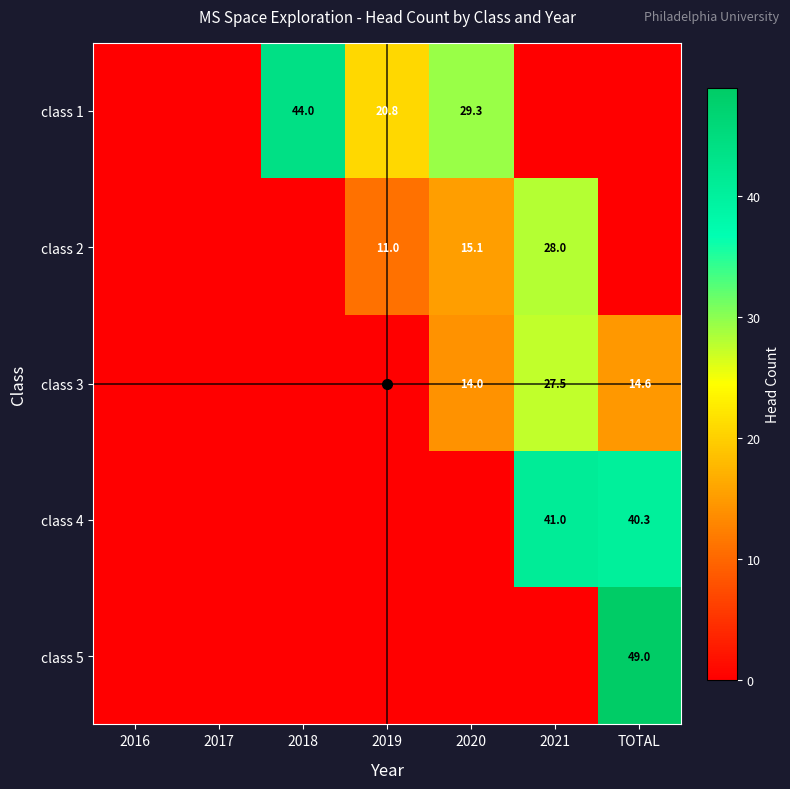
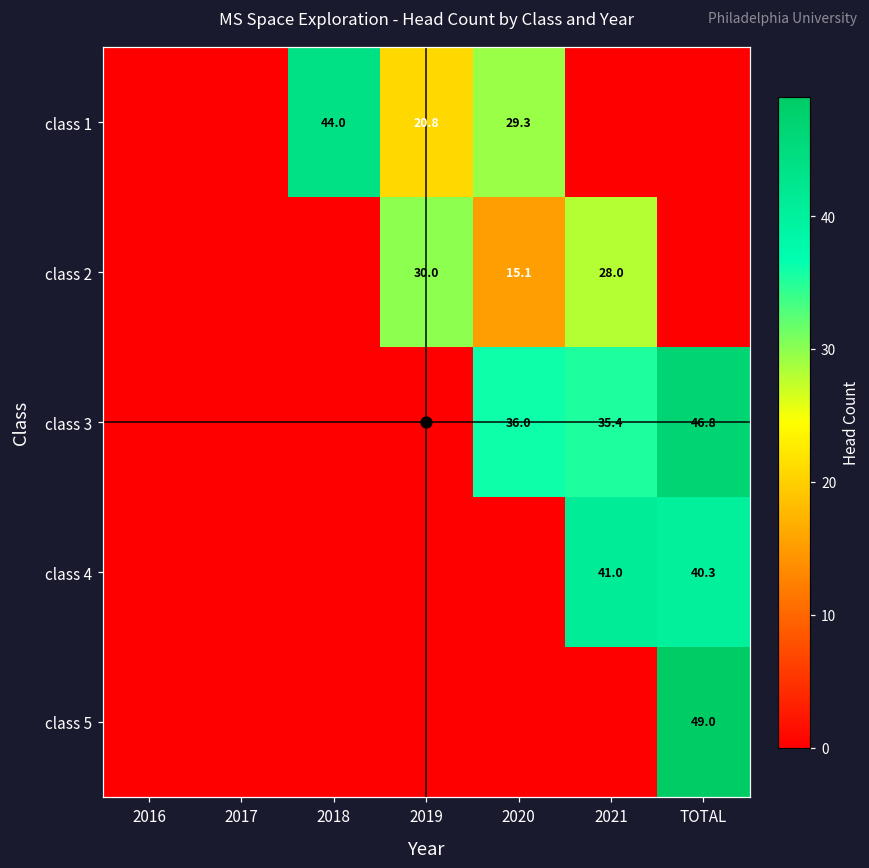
  {
    "class 1": {
      "2018": 44.0,
      "2019": 20.8,
      "2020": 29.3
    },
    "class 2": {
-     "2019": 11.0,
+     "2019": 30.0,
      "2020": 15.1,
      "2021": 28.0
    },
    "class 3": {
-     "2020": 14.0,
-     "2021": 27.5,
-     "TOTAL": 14.6
+     "2020": 36.0,
+     "2021": 35.4,
+     "TOTAL": 46.8
    },
    "class 4": {
      "2021": 41.0,
      "TOTAL": 40.3
    },
    "class 5": {
      "TOTAL": 49.0
    }
  }
